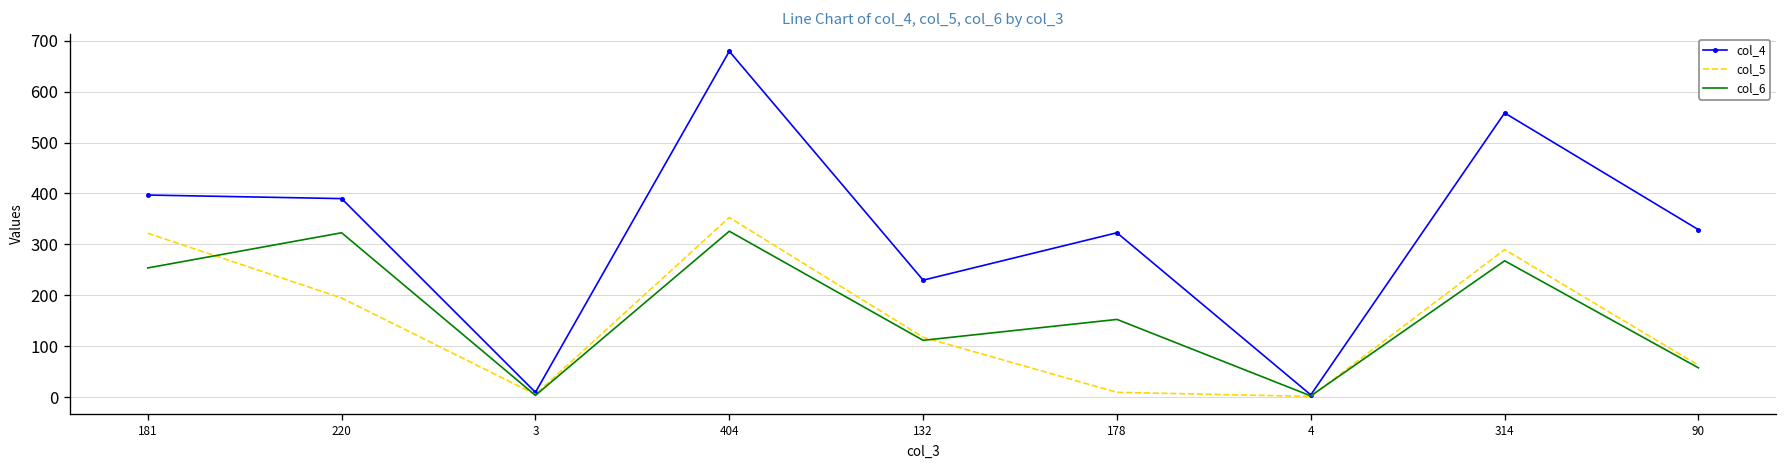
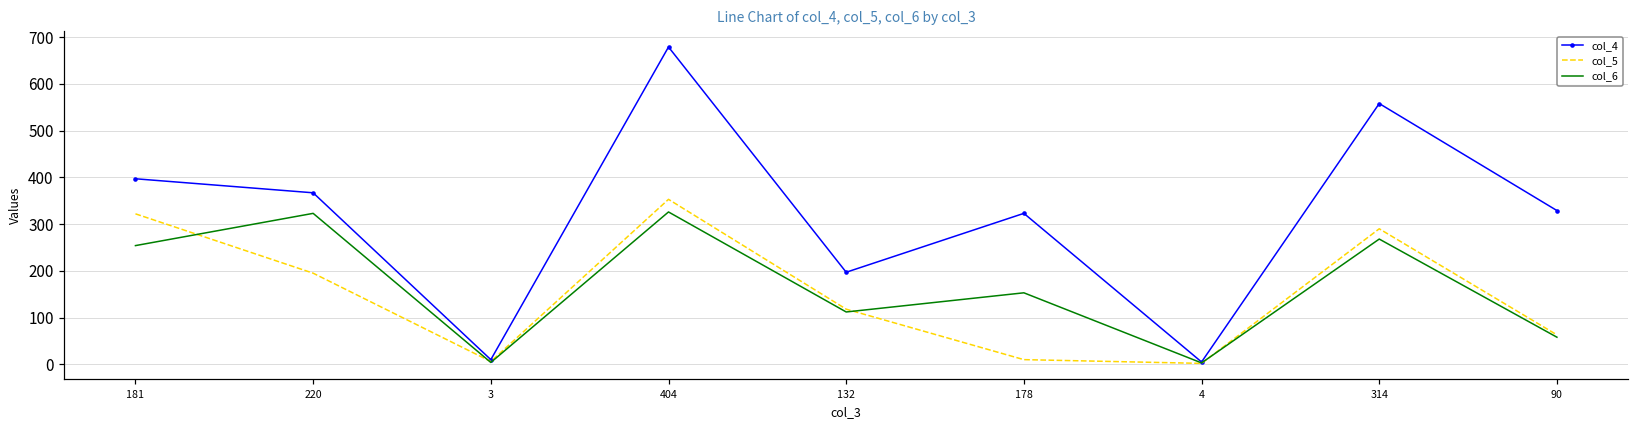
  {
    "col_4": {
      "181": 400,
-     "220": 390,
+     "220": 370,
      "404": 680,
-     "132": 230,
+     "132": 200,
      "178": 320,
      "314": 560,
      "90": 330
    },
    "col_5": {
      "181": 320,
      "220": 200,
      "404": 350,
      "178": 10,
      "314": 290
    },
    "col_6": {
      "181": 250,
      "220": 320,
      "404": 330,
      "178": 150,
      "314": 270
    }
  }
